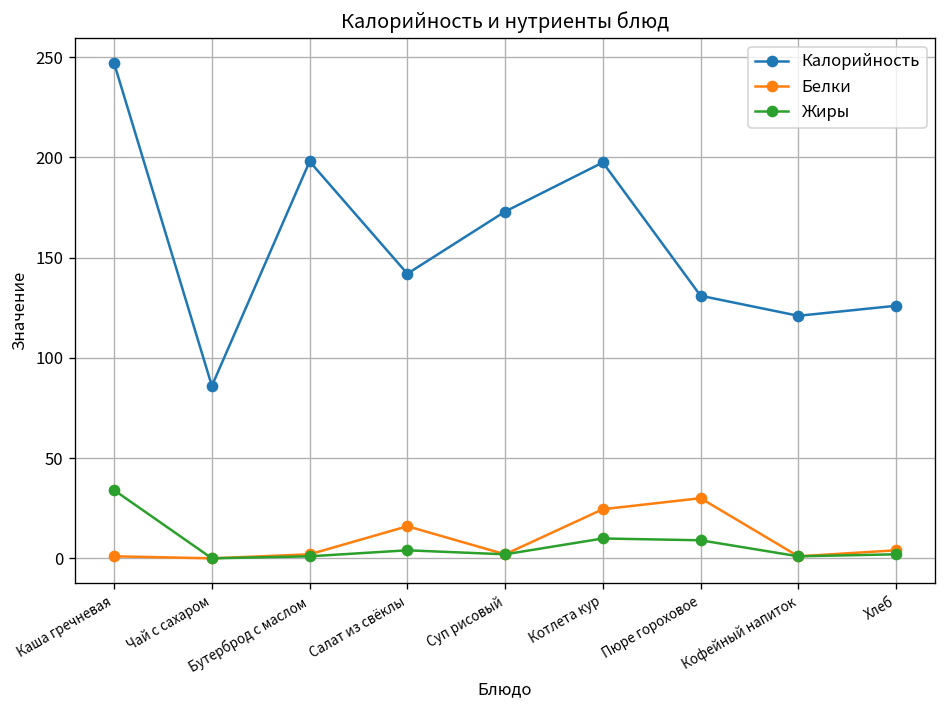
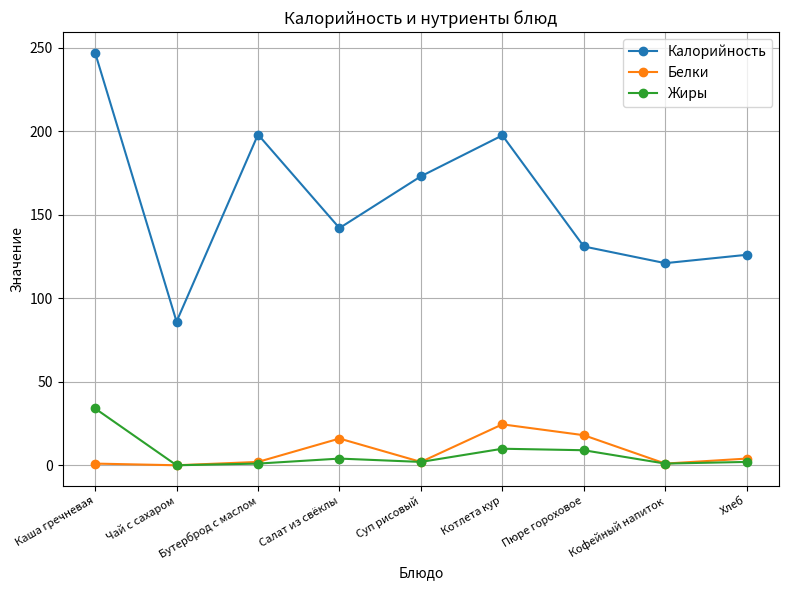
  {
    "Калорийность": {
      "Каша гречневая": 247,
      "Чай с сахаром": 86,
      "Бутерброд с маслом": 198,
      "Салат из свёклы": 142,
      "Суп рисовый": 173,
      "Котлета кур": 198,
      "Пюре гороховое": 131,
      "Кофейный напиток": 121,
      "Хлеб": 126
    },
    "Белки": {
      "Каша гречневая": 1,
      "Салат из свёклы": 16,
      "Котлета кур": 25,
-     "Пюре гороховое": 30,
+     "Пюре гороховое": 18,
      "Хлеб": 4
    },
    "Жиры": {
      "Каша гречневая": 34,
      "Салат из свёклы": 4,
      "Котлета кур": 10,
      "Пюре гороховое": 9,
      "Хлеб": 2
    }
  }
